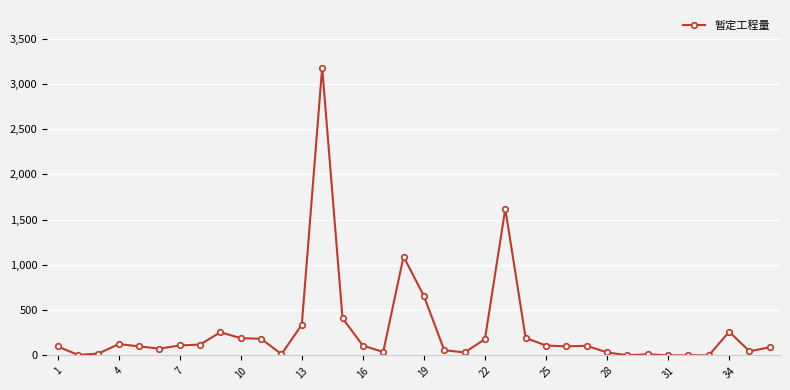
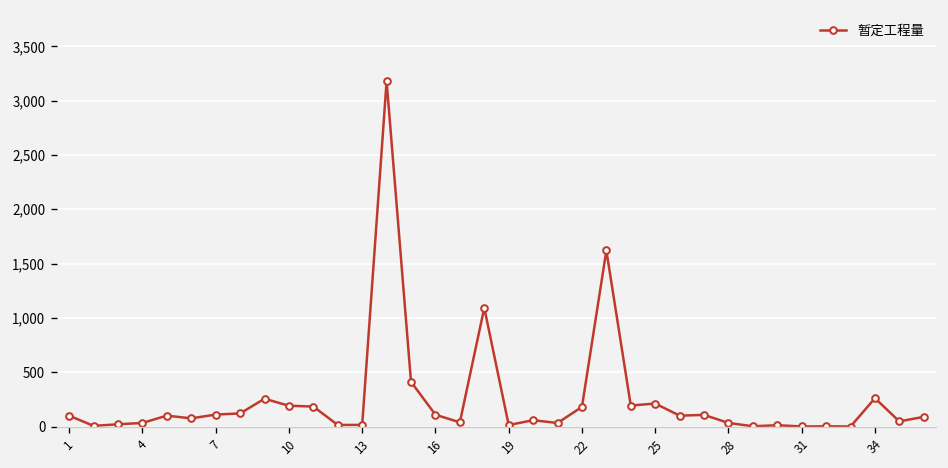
  {
    "1": 100,
-   "4": 100,
+   "4": 0,
    "7": 100,
    "10": 200,
-   "13": 300,
+   "13": 0,
    "16": 100,
-   "19": 700,
+   "19": 0,
    "22": 200,
-   "25": 100,
+   "25": 200,
    "28": 0,
    "31": 0,
    "34": 300
  }
